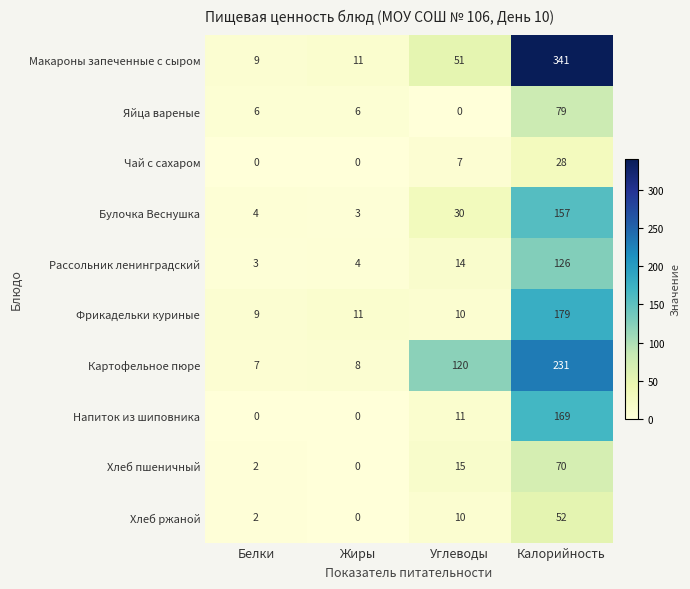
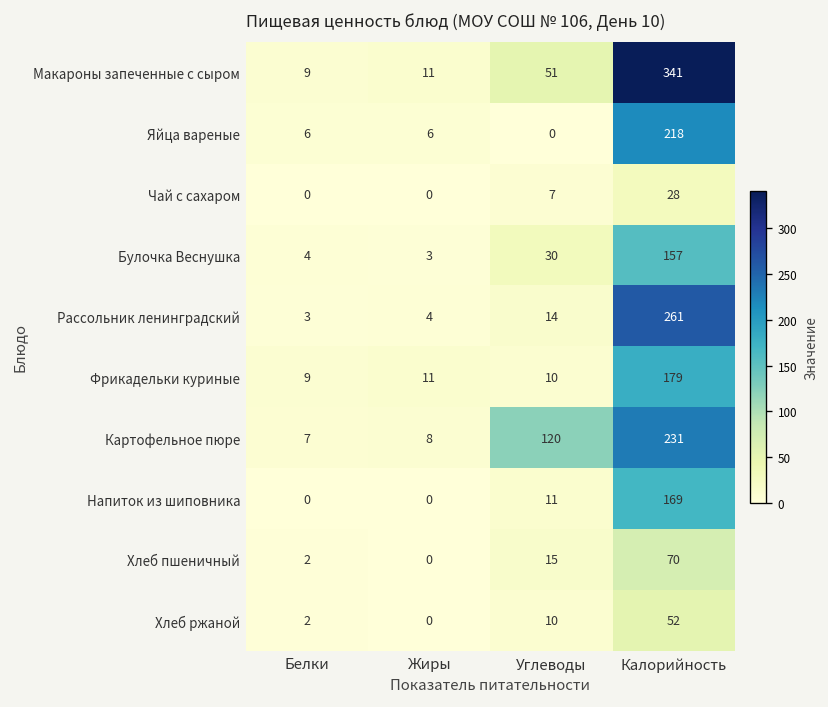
  {
    "Макароны запеченные с сыром": {
      "Белки": 9,
      "Жиры": 11,
      "Углеводы": 51,
      "Калорийность": 341
    },
    "Яйца вареные": {
      "Белки": 6,
      "Жиры": 6,
      "Углеводы": 0,
-     "Калорийность": 79
+     "Калорийность": 218
    },
    "Чай с сахаром": {
      "Белки": 0,
      "Жиры": 0,
      "Углеводы": 7,
      "Калорийность": 28
    },
    "Булочка Веснушка": {
      "Белки": 4,
      "Жиры": 3,
      "Углеводы": 30,
      "Калорийность": 157
    },
    "Рассольник ленинградский": {
      "Белки": 3,
      "Жиры": 4,
      "Углеводы": 14,
-     "Калорийность": 126
+     "Калорийность": 261
    },
    "Фрикадельки куриные": {
      "Белки": 9,
      "Жиры": 11,
      "Углеводы": 10,
      "Калорийность": 179
    },
    "Картофельное пюре": {
      "Белки": 7,
      "Жиры": 8,
      "Углеводы": 120,
      "Калорийность": 231
    },
    "Напиток из шиповника": {
      "Белки": 0,
      "Жиры": 0,
      "Углеводы": 11,
      "Калорийность": 169
    },
    "Хлеб пшеничный": {
      "Белки": 2,
      "Жиры": 0,
      "Углеводы": 15,
      "Калорийность": 70
    },
    "Хлеб ржаной": {
      "Белки": 2,
      "Жиры": 0,
      "Углеводы": 10,
      "Калорийность": 52
    }
  }
